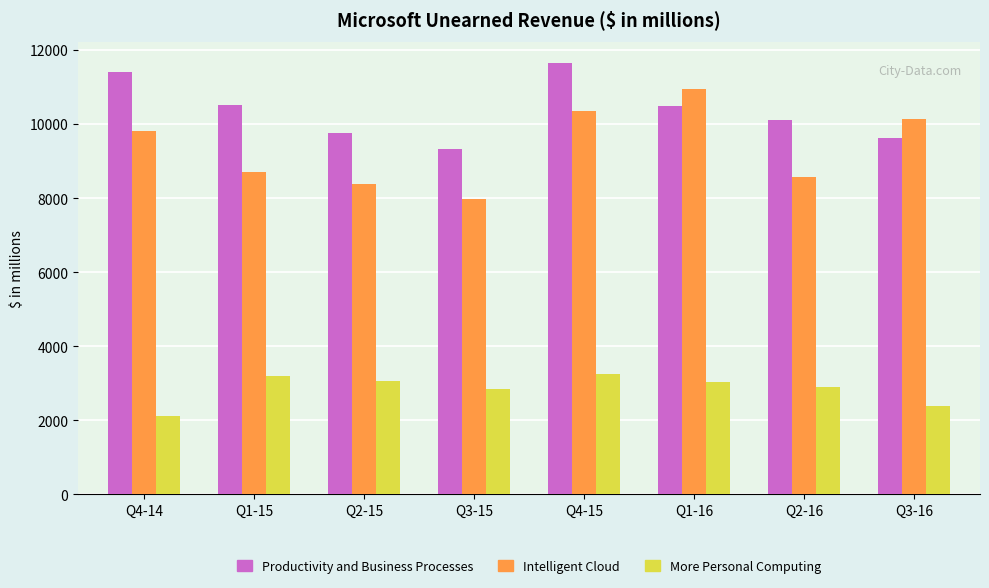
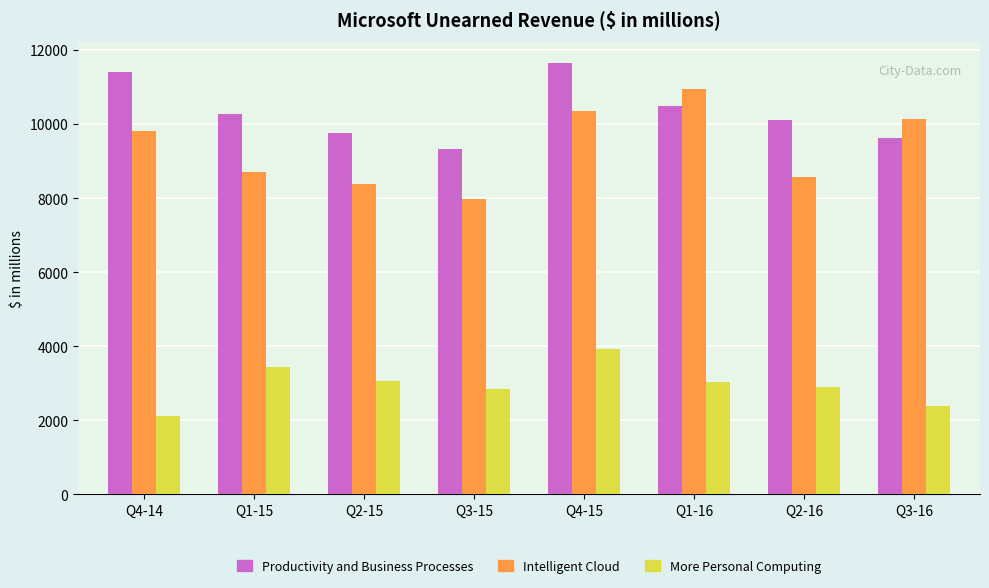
  {
    "Productivity and Business Processes": {
      "Q4-14": 11400,
-     "Q1-15": 10500,
+     "Q1-15": 10300,
      "Q2-15": 9800,
      "Q3-15": 9300,
      "Q4-15": 11600,
      "Q1-16": 10500,
      "Q2-16": 10100,
      "Q3-16": 9600
    },
    "Intelligent Cloud": {
      "Q4-14": 9800,
      "Q1-15": 8700,
      "Q2-15": 8400,
      "Q3-15": 8000,
      "Q4-15": 10300,
      "Q1-16": 10900,
      "Q2-16": 8600,
      "Q3-16": 10100
    },
    "More Personal Computing": {
      "Q4-14": 2100,
-     "Q1-15": 3200,
+     "Q1-15": 3400,
      "Q2-15": 3100,
      "Q3-15": 2800,
-     "Q4-15": 3200,
+     "Q4-15": 3900,
      "Q1-16": 3000,
      "Q2-16": 2900,
      "Q3-16": 2400
    }
  }
